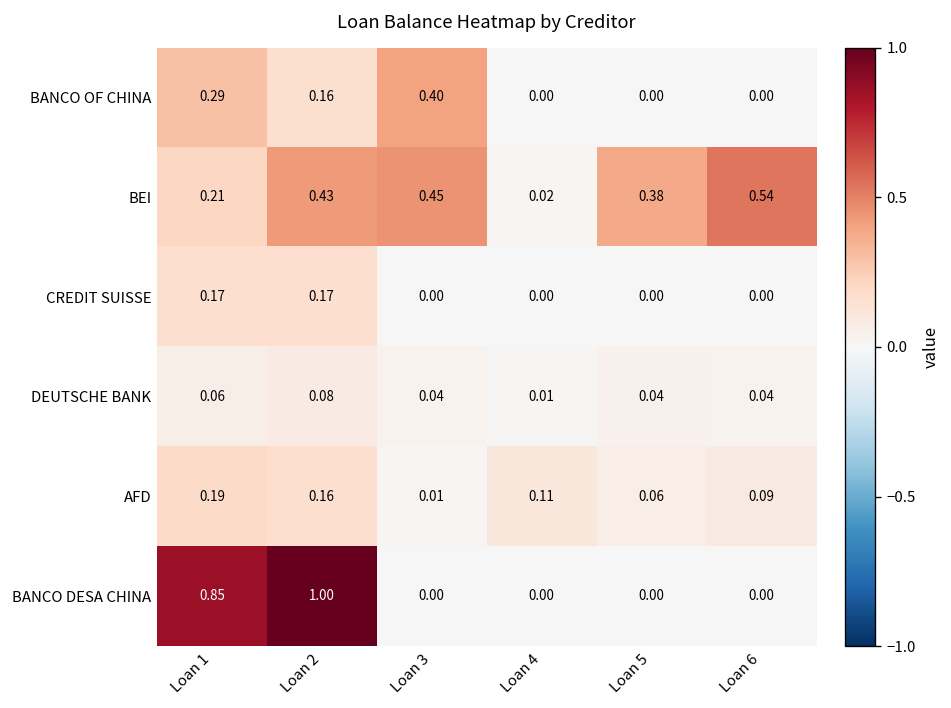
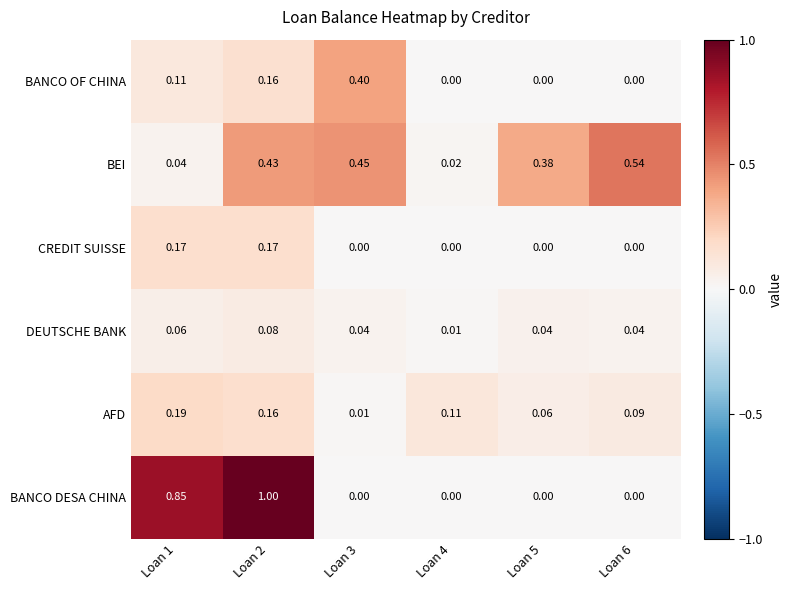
  {
    "BANCO OF CHINA": {
-     "Loan 1": 0.29,
+     "Loan 1": 0.11,
      "Loan 2": 0.16,
      "Loan 3": 0.40,
      "Loan 4": 0.00,
      "Loan 5": 0.00,
      "Loan 6": 0.00
    },
    "BEI": {
-     "Loan 1": 0.21,
+     "Loan 1": 0.04,
      "Loan 2": 0.43,
      "Loan 3": 0.45,
      "Loan 4": 0.02,
      "Loan 5": 0.38,
      "Loan 6": 0.54
    },
    "CREDIT SUISSE": {
      "Loan 1": 0.17,
      "Loan 2": 0.17,
      "Loan 3": 0.00,
      "Loan 4": 0.00,
      "Loan 5": 0.00,
      "Loan 6": 0.00
    },
    "DEUTSCHE BANK": {
      "Loan 1": 0.06,
      "Loan 2": 0.08,
      "Loan 3": 0.04,
      "Loan 4": 0.01,
      "Loan 5": 0.04,
      "Loan 6": 0.04
    },
    "AFD": {
      "Loan 1": 0.19,
      "Loan 2": 0.16,
      "Loan 3": 0.01,
      "Loan 4": 0.11,
      "Loan 5": 0.06,
      "Loan 6": 0.09
    },
    "BANCO DESA CHINA": {
      "Loan 1": 0.85,
      "Loan 2": 1.00,
      "Loan 3": 0.00,
      "Loan 4": 0.00,
      "Loan 5": 0.00,
      "Loan 6": 0.00
    }
  }
